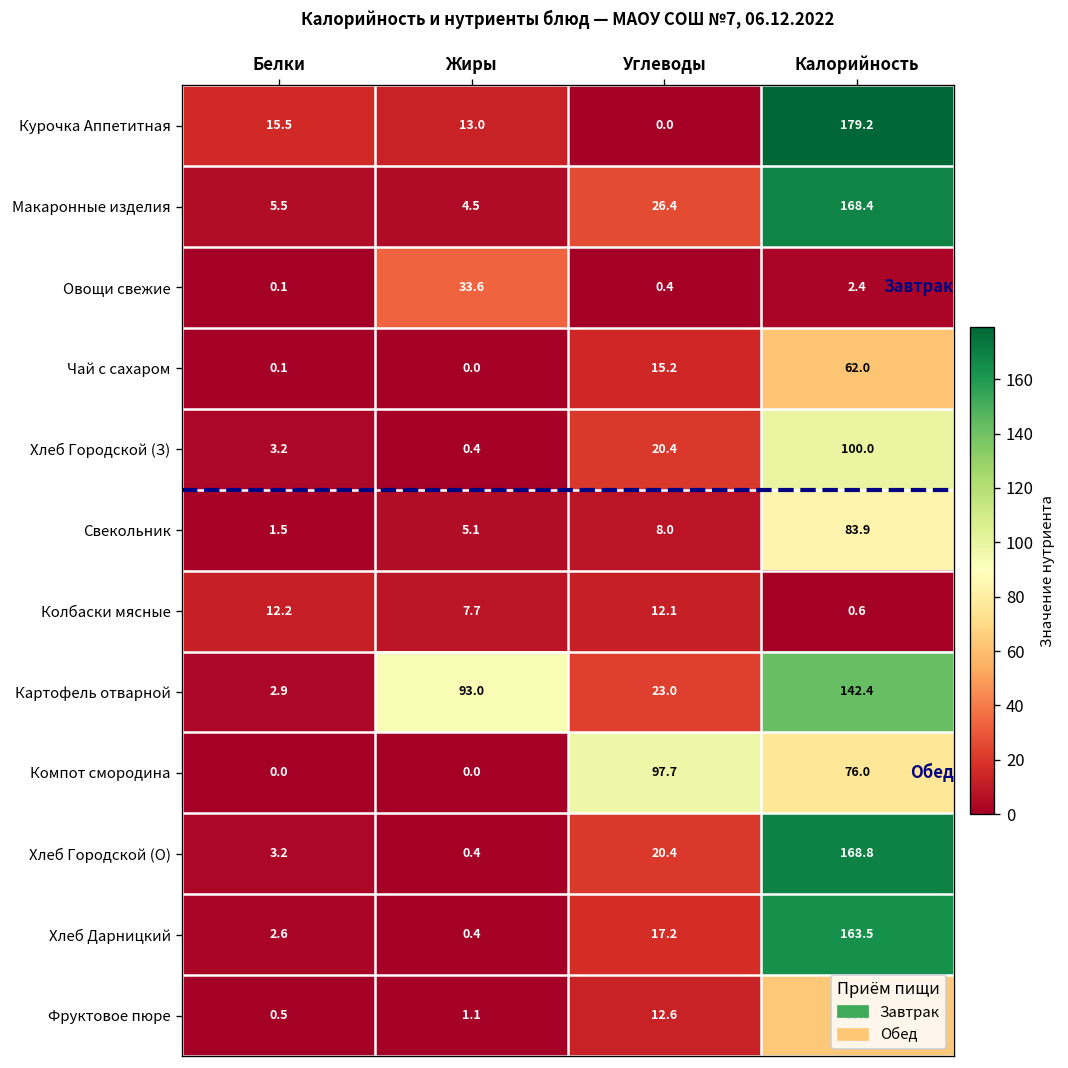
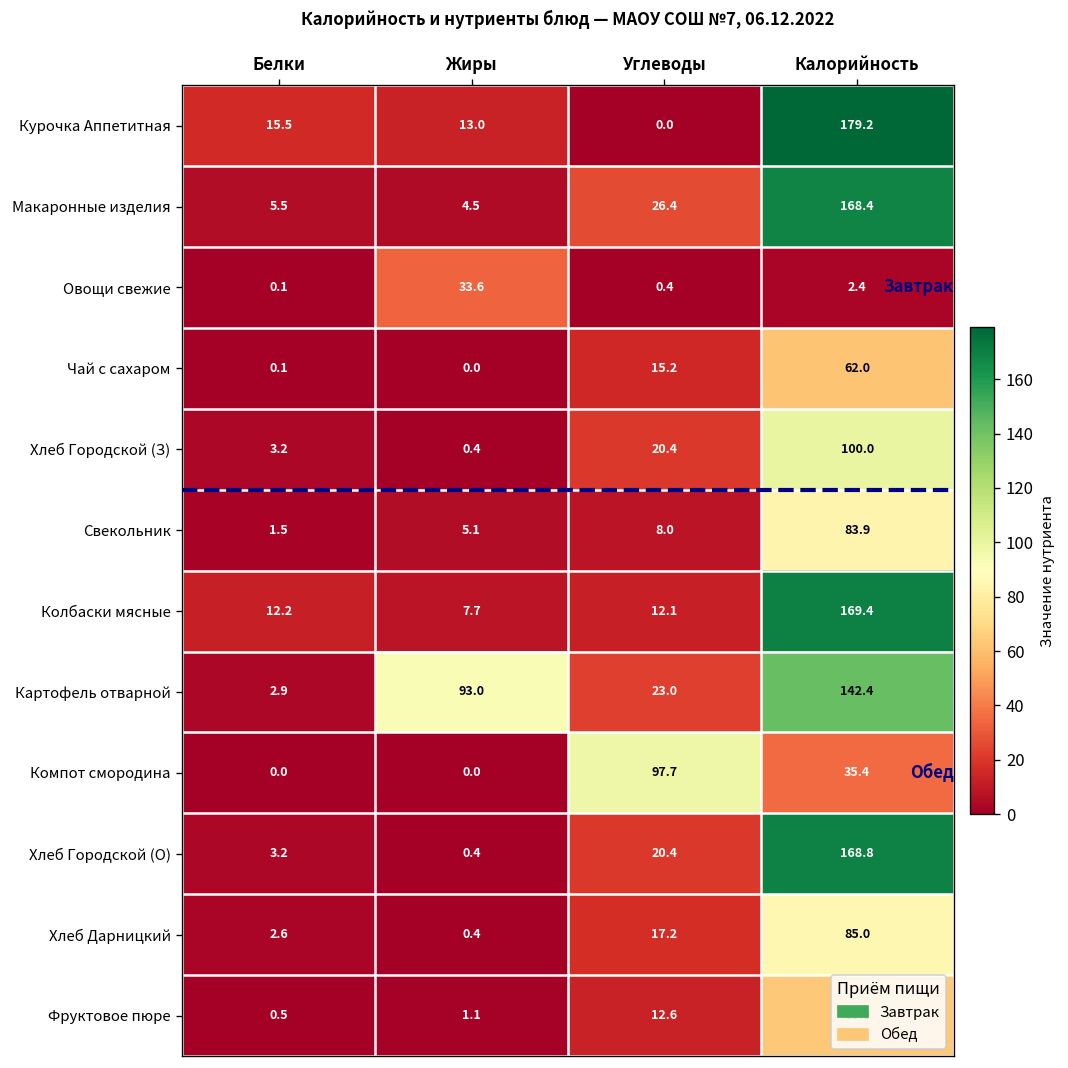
  {
    "Курочка Аппетитная": {
      "Белки": 15.5,
      "Жиры": 13.0,
      "Углеводы": 0.0,
      "Калорийность": 179.2
    },
    "Макаронные изделия": {
      "Белки": 5.5,
      "Жиры": 4.5,
      "Углеводы": 26.4,
      "Калорийность": 168.4
    },
    "Овощи свежие": {
      "Белки": 0.1,
      "Жиры": 33.6,
      "Углеводы": 0.4
    },
    "Чай с сахаром": {
      "Белки": 0.1,
      "Жиры": 0.0,
      "Углеводы": 15.2,
      "Калорийность": 62.0
    },
    "Хлеб Городской (З)": {
      "Белки": 3.2,
      "Жиры": 0.4,
      "Углеводы": 20.4,
      "Калорийность": 100.0
    },
    "Свекольник": {
      "Белки": 1.5,
      "Жиры": 5.1,
      "Углеводы": 8.0,
      "Калорийность": 83.9
    },
    "Колбаски мясные": {
      "Белки": 12.2,
      "Жиры": 7.7,
      "Углеводы": 12.1,
-     "Калорийность": 0.6
+     "Калорийность": 169.4
    },
    "Картофель отварной": {
      "Белки": 2.9,
      "Жиры": 93.0,
      "Углеводы": 23.0,
      "Калорийность": 142.4
    },
    "Компот смородина": {
      "Белки": 0.0,
      "Жиры": 0.0,
      "Углеводы": 97.7,
-     "Калорийность": 76.0
+     "Калорийность": 35.4
    },
    "Хлеб Городской (О)": {
      "Белки": 3.2,
      "Жиры": 0.4,
      "Углеводы": 20.4,
      "Калорийность": 168.8
    },
    "Хлеб Дарницкий": {
      "Белки": 2.6,
      "Жиры": 0.4,
      "Углеводы": 17.2,
-     "Калорийность": 163.5
+     "Калорийность": 85.0
    },
    "Фруктовое пюре": {
      "Белки": 0.5,
      "Жиры": 1.1,
      "Углеводы": 12.6
    }
  }
